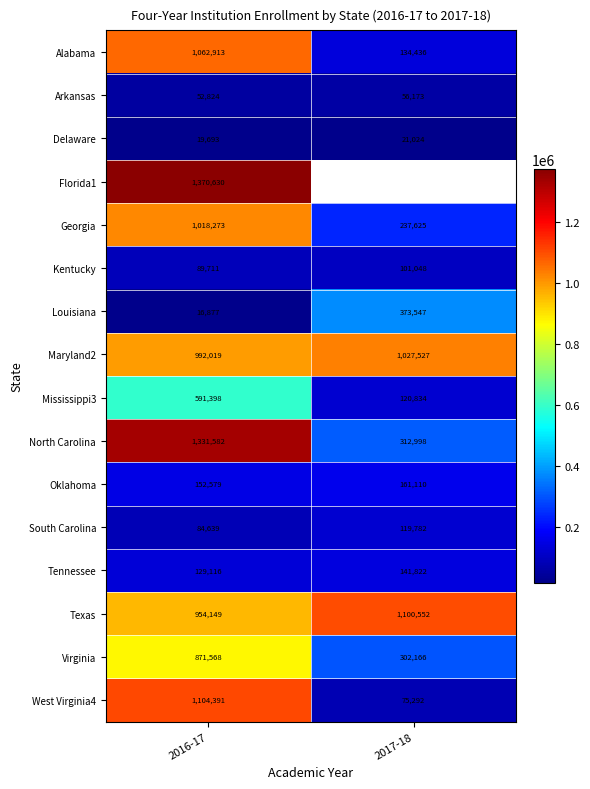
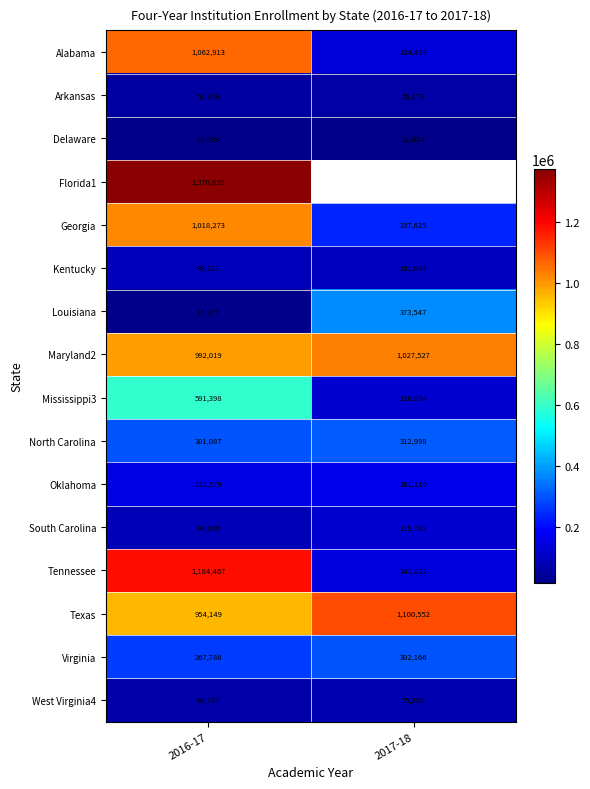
  {
    "Alabama": {
      "2016-17": "1,062,913",
      "2017-18": "134,436"
    },
    "Arkansas": {
      "2016-17": "52,824",
      "2017-18": "56,173"
    },
    "Delaware": {
      "2016-17": "19,693",
      "2017-18": "21,024"
    },
    "Florida1": {
      "2016-17": "1,370,630"
    },
    "Georgia": {
      "2016-17": "1,018,273",
      "2017-18": "237,625"
    },
    "Kentucky": {
      "2016-17": "89,711",
      "2017-18": "101,048"
    },
    "Louisiana": {
      "2016-17": "16,877",
      "2017-18": "373,547"
    },
    "Maryland2": {
      "2016-17": "992,019",
      "2017-18": "1,027,527"
    },
    "Mississippi3": {
      "2016-17": "591,398",
      "2017-18": "120,834"
    },
    "North Carolina": {
-     "2016-17": "1,331,582",
+     "2016-17": "301,087",
      "2017-18": "312,998"
    },
    "Oklahoma": {
      "2016-17": "152,579",
      "2017-18": "161,110"
    },
    "South Carolina": {
      "2016-17": "84,639",
      "2017-18": "119,782"
    },
    "Tennessee": {
-     "2016-17": "129,116",
+     "2016-17": "1,184,467",
      "2017-18": "141,822"
    },
    "Texas": {
      "2016-17": "954,149",
      "2017-18": "1,100,552"
    },
    "Virginia": {
-     "2016-17": "871,568",
+     "2016-17": "267,786",
      "2017-18": "302,166"
    },
    "West Virginia4": {
-     "2016-17": "1,104,391",
+     "2016-17": "68,747",
      "2017-18": "75,292"
    }
  }
